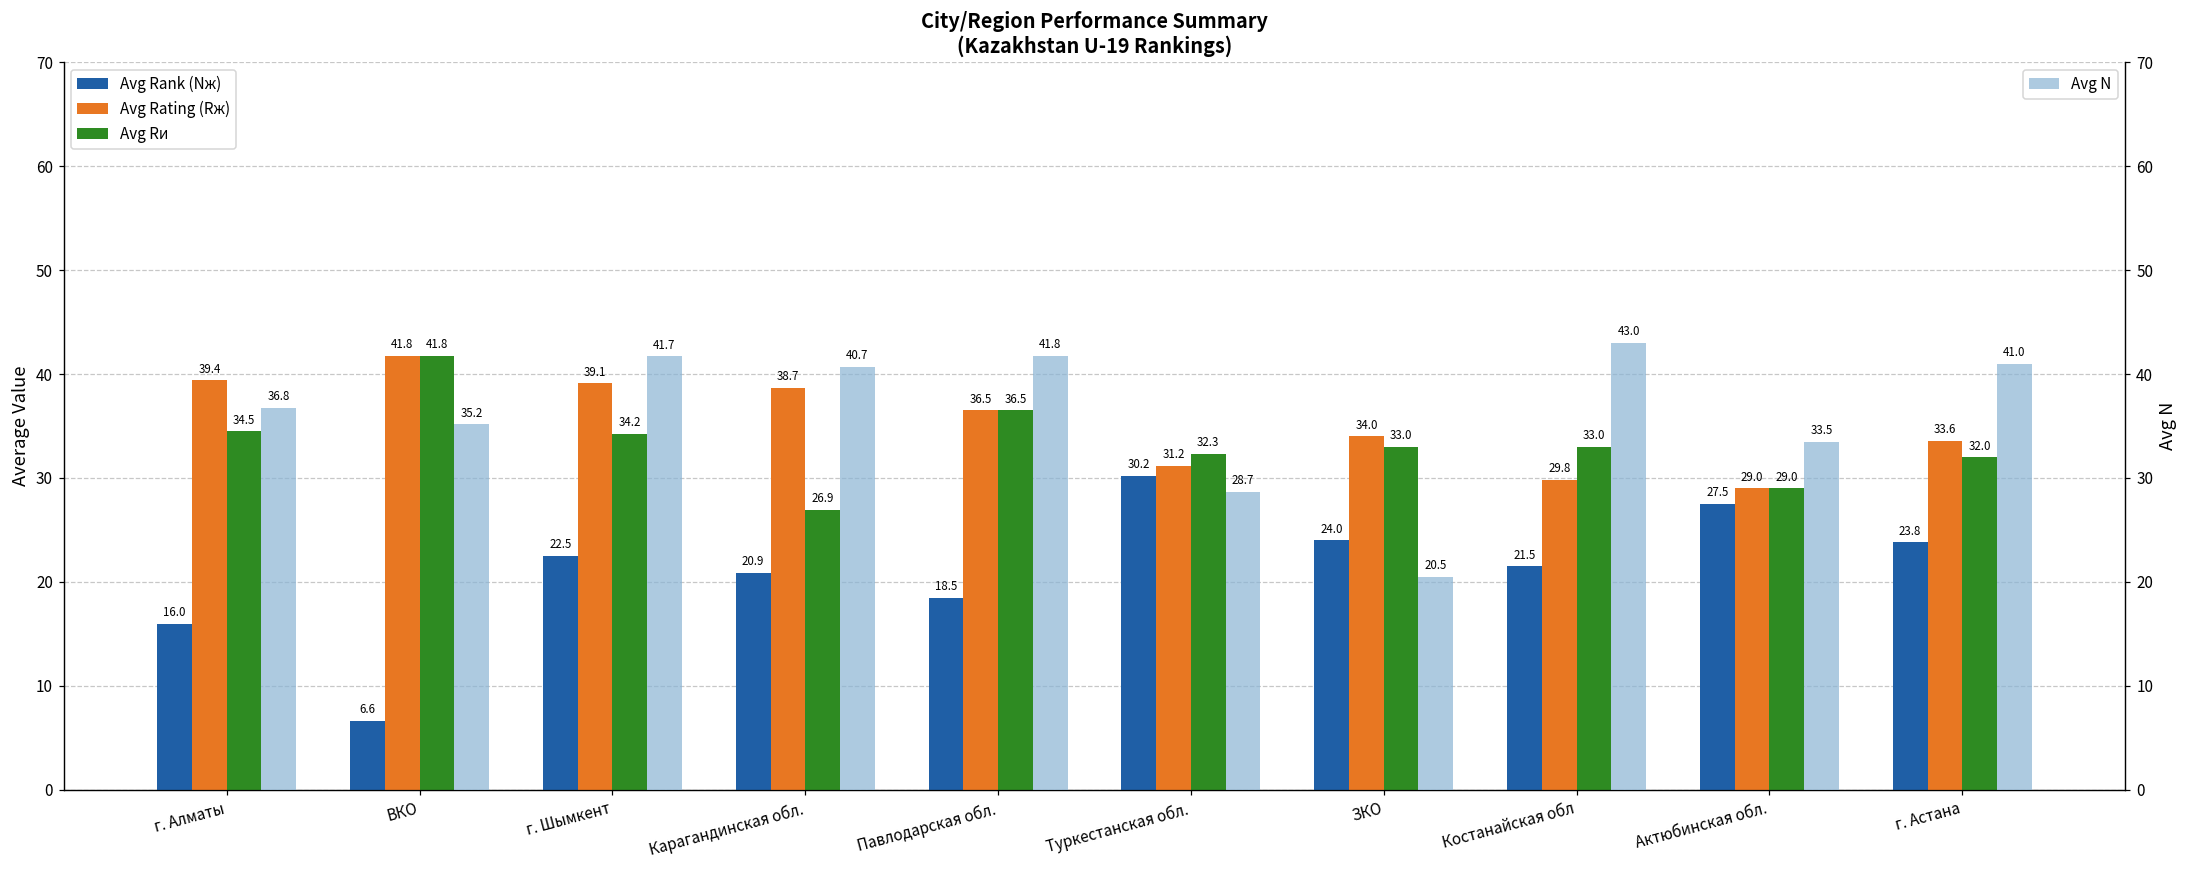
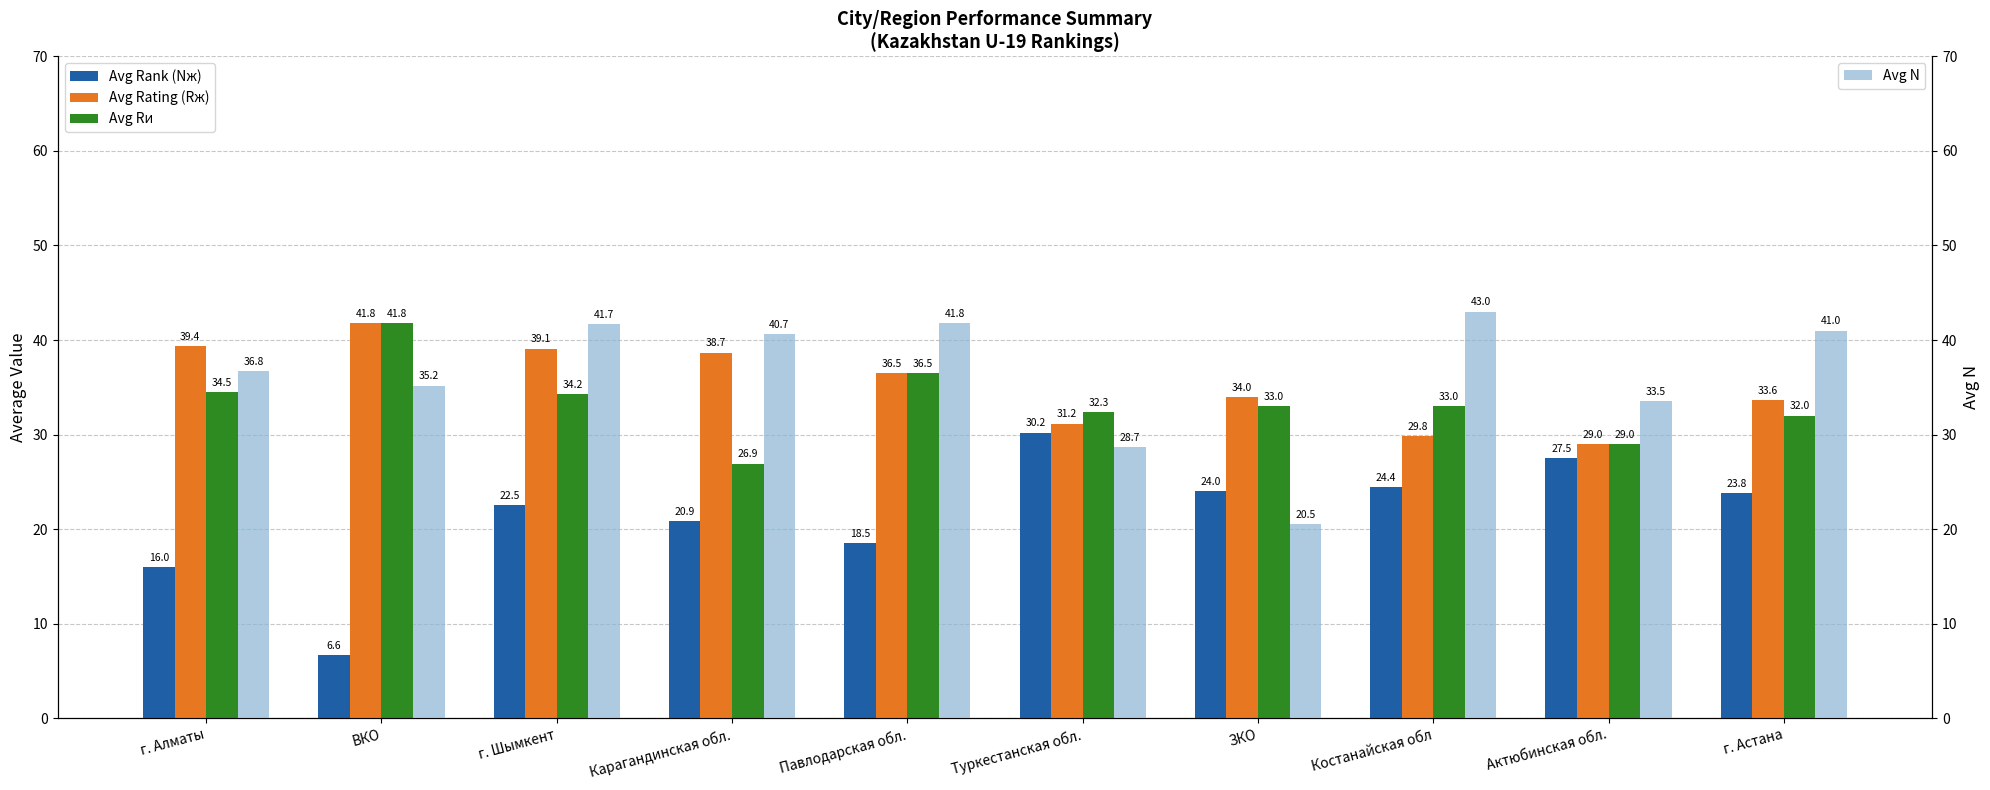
  {
    "Avg Rank (Nж)": {
      "г. Алматы": 16.0,
      "ВКО": 6.6,
      "г. Шымкент": 22.5,
      "Карагандинская обл.": 20.9,
      "Павлодарская обл.": 18.5,
      "Туркестанская обл.": 30.2,
      "ЗКО": 24.0,
-     "Костанайская обл": 21.5,
+     "Костанайская обл": 24.4,
      "Актюбинская обл.": 27.5,
      "г. Астана": 23.8
    },
    "Avg Rating (Rж)": {
      "г. Алматы": 39.4,
      "ВКО": 41.8,
      "г. Шымкент": 39.1,
      "Карагандинская обл.": 38.7,
      "Павлодарская обл.": 36.5,
      "Туркестанская обл.": 31.2,
      "ЗКО": 34.0,
      "Костанайская обл": 29.8,
      "Актюбинская обл.": 29.0,
      "г. Астана": 33.6
    },
    "Avg Rи": {
      "г. Алматы": 34.5,
      "ВКО": 41.8,
      "г. Шымкент": 34.2,
      "Карагандинская обл.": 26.9,
      "Павлодарская обл.": 36.5,
      "Туркестанская обл.": 32.3,
      "ЗКО": 33.0,
      "Костанайская обл": 33.0,
      "Актюбинская обл.": 29.0,
      "г. Астана": 32.0
    },
    "Avg N": {
      "г. Алматы": 36.8,
      "ВКО": 35.2,
      "г. Шымкент": 41.7,
      "Карагандинская обл.": 40.7,
      "Павлодарская обл.": 41.8,
      "Туркестанская обл.": 28.7,
      "ЗКО": 20.5,
      "Костанайская обл": 43.0,
      "Актюбинская обл.": 33.5,
      "г. Астана": 41.0
    }
  }
